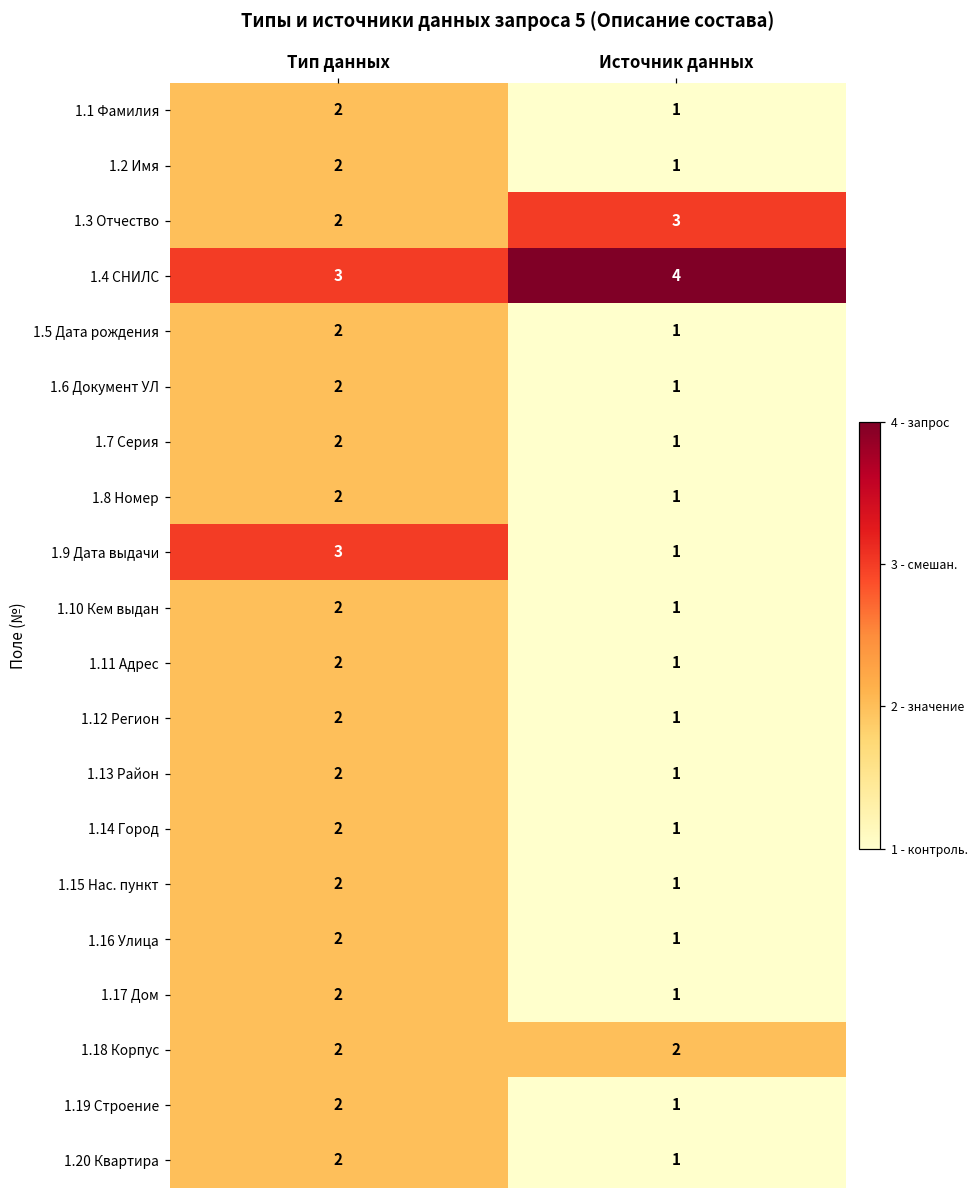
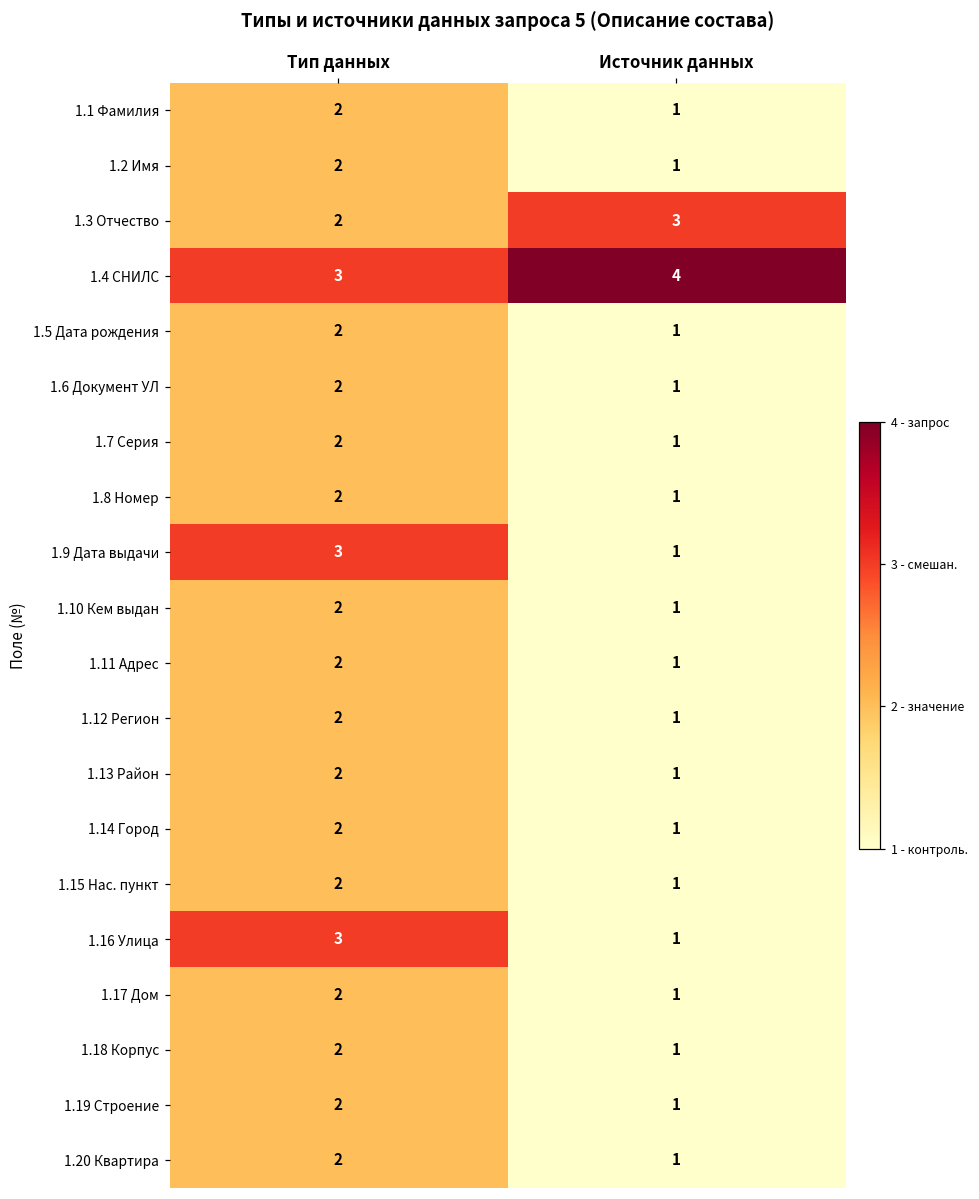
  {
    "1.1 Фамилия": {
      "Тип данных": 2,
      "Источник данных": 1
    },
    "1.2 Имя": {
      "Тип данных": 2,
      "Источник данных": 1
    },
    "1.3 Отчество": {
      "Тип данных": 2,
      "Источник данных": 3
    },
    "1.4 СНИЛС": {
      "Тип данных": 3,
      "Источник данных": 4
    },
    "1.5 Дата рождения": {
      "Тип данных": 2,
      "Источник данных": 1
    },
    "1.6 Документ УЛ": {
      "Тип данных": 2,
      "Источник данных": 1
    },
    "1.7 Серия": {
      "Тип данных": 2,
      "Источник данных": 1
    },
    "1.8 Номер": {
      "Тип данных": 2,
      "Источник данных": 1
    },
    "1.9 Дата выдачи": {
      "Тип данных": 3,
      "Источник данных": 1
    },
    "1.10 Кем выдан": {
      "Тип данных": 2,
      "Источник данных": 1
    },
    "1.11 Адрес": {
      "Тип данных": 2,
      "Источник данных": 1
    },
    "1.12 Регион": {
      "Тип данных": 2,
      "Источник данных": 1
    },
    "1.13 Район": {
      "Тип данных": 2,
      "Источник данных": 1
    },
    "1.14 Город": {
      "Тип данных": 2,
      "Источник данных": 1
    },
    "1.15 Нас. пункт": {
      "Тип данных": 2,
      "Источник данных": 1
    },
    "1.16 Улица": {
-     "Тип данных": 2,
+     "Тип данных": 3,
      "Источник данных": 1
    },
    "1.17 Дом": {
      "Тип данных": 2,
      "Источник данных": 1
    },
    "1.18 Корпус": {
      "Тип данных": 2,
-     "Источник данных": 2
+     "Источник данных": 1
    },
    "1.19 Строение": {
      "Тип данных": 2,
      "Источник данных": 1
    },
    "1.20 Квартира": {
      "Тип данных": 2,
      "Источник данных": 1
    }
  }
